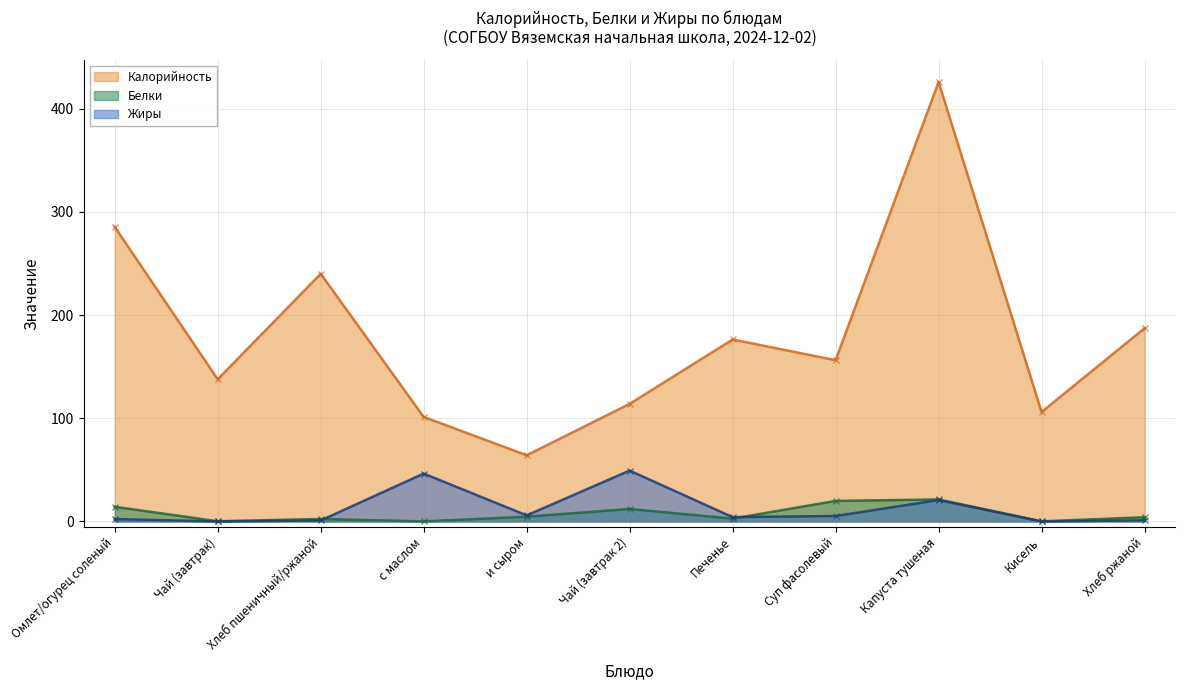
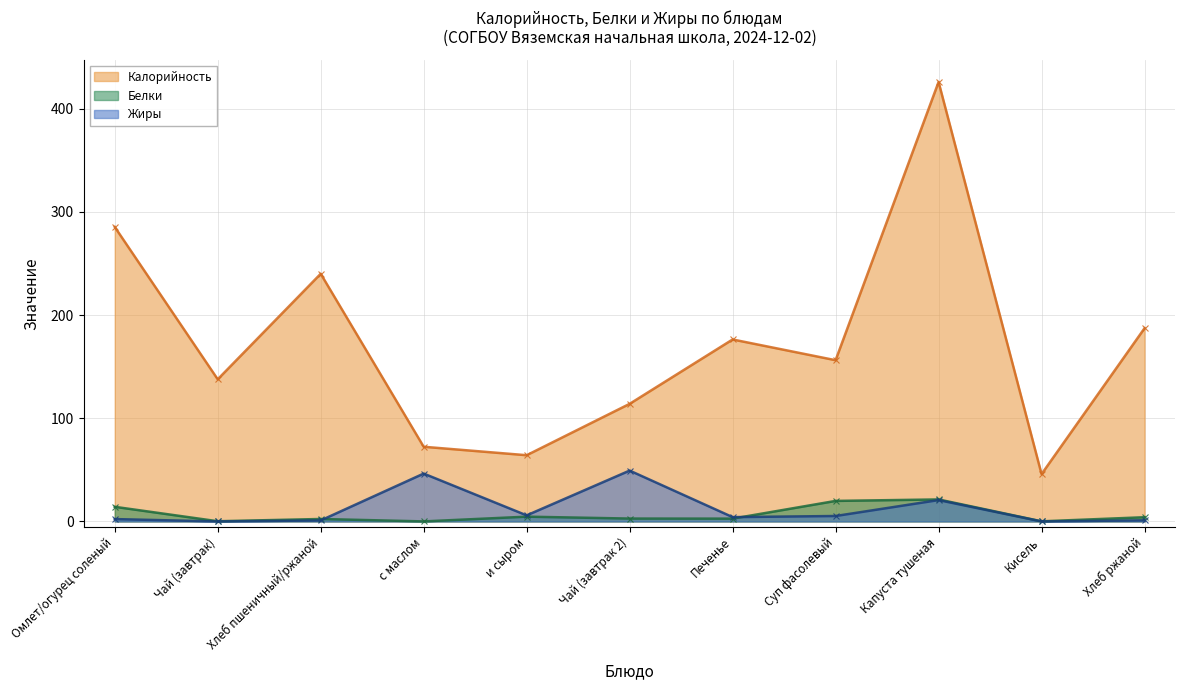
  {
    "Калорийность": {
      "Омлет/огурец соленый": 285,
      "Чай (завтрак)": 138,
      "Хлеб пшеничный/ржаной": 240,
-     "с маслом": 101,
+     "с маслом": 72,
      "и сыром": 64,
      "Чай (завтрак 2)": 114,
      "Печенье": 176,
      "Суп фасолевый": 156,
      "Капуста тушеная": 426,
-     "Кисель": 106,
+     "Кисель": 46,
      "Хлеб ржаной": 187
    },
    "Белки": {
      "Омлет/огурец соленый": 14,
      "с маслом": 0,
-     "Чай (завтрак 2)": 12,
+     "Чай (завтрак 2)": 3,
      "Суп фасолевый": 20,
      "Хлеб ржаной": 4
    },
    "Жиры": {
      "Омлет/огурец соленый": 2,
      "с маслом": 46,
      "Чай (завтрак 2)": 49,
      "Суп фасолевый": 5,
      "Хлеб ржаной": 1
    }
  }
